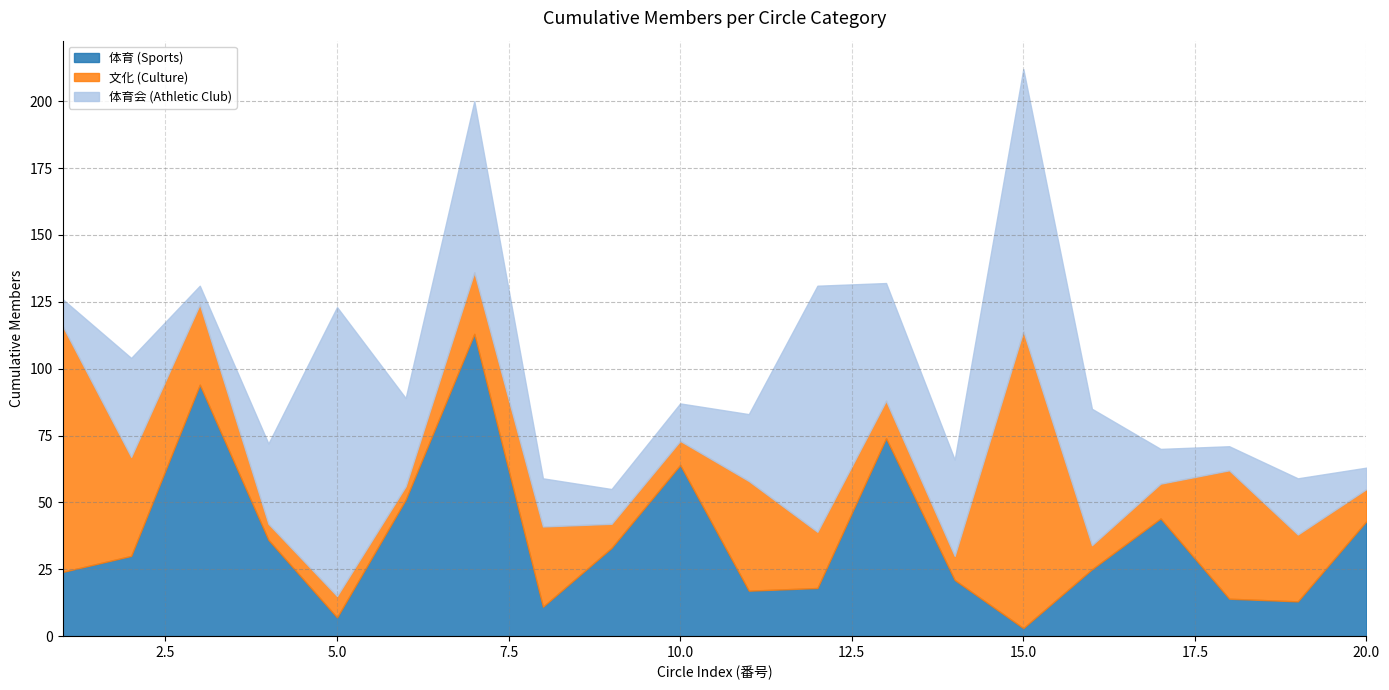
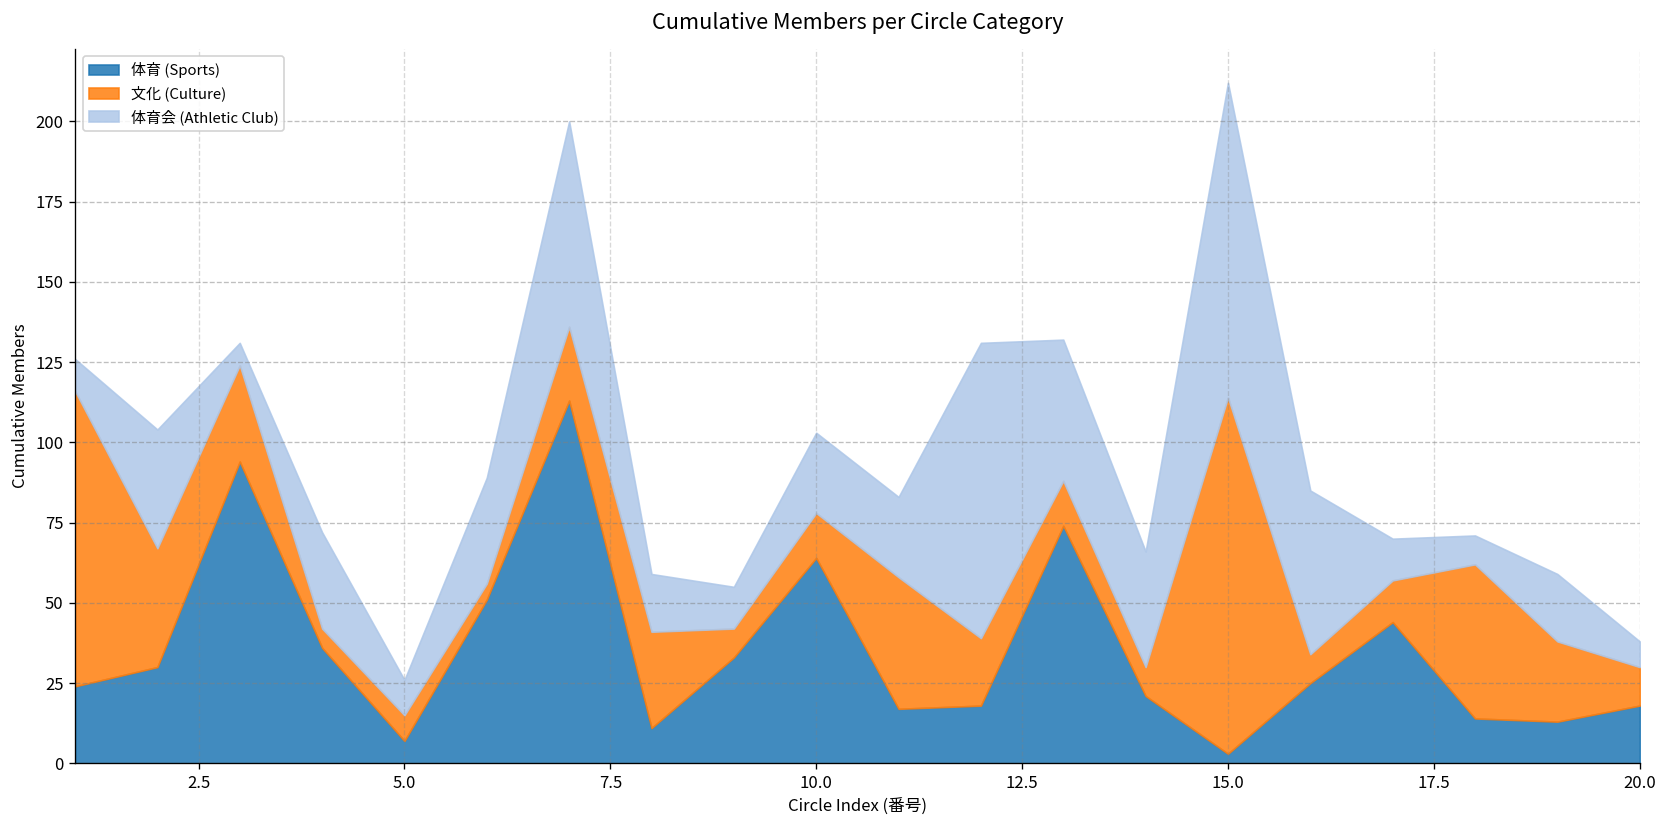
  {
    "体育 (Sports)": {
      "5.0": 7,
      "10.0": 64,
      "15.0": 3,
-     "20.0": 43
+     "20.0": 18
    },
    "文化 (Culture)": {
      "5.0": 8,
-     "10.0": 9,
+     "10.0": 14,
      "15.0": 111,
      "20.0": 12
    },
    "体育会 (Athletic Club)": {
-     "5.0": 108,
-     "10.0": 14,
+     "5.0": 11,
+     "10.0": 25,
      "15.0": 98,
      "20.0": 8
    }
  }
